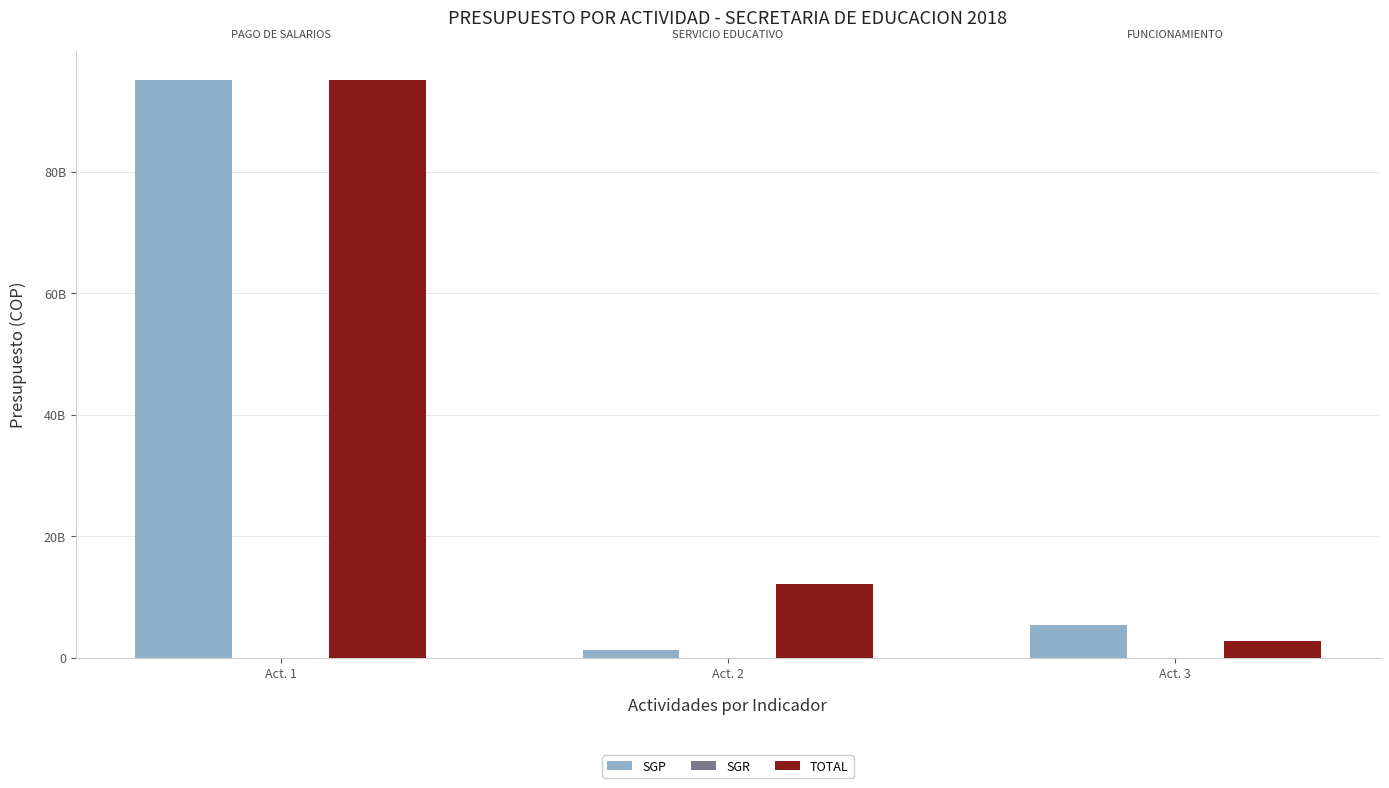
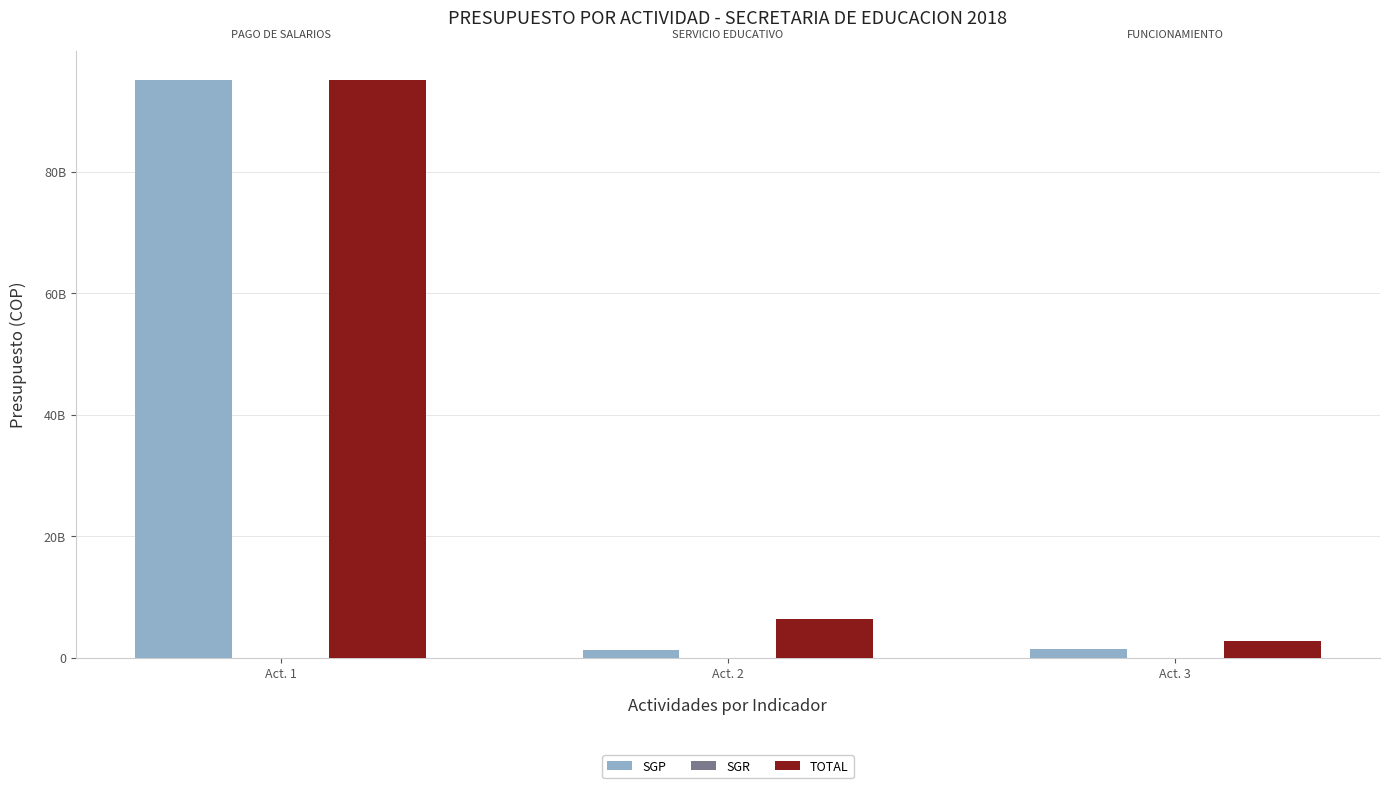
  {
    "SGP": {
      "Act. 1": 95000000000,
      "Act. 2": 1000000000,
-     "Act. 3": 5000000000
+     "Act. 3": 1000000000
    },
    "SGR": {
      "Act. 1": 0,
      "Act. 2": 0,
      "Act. 3": 0
    },
    "TOTAL": {
      "Act. 1": 95000000000,
-     "Act. 2": 12000000000,
+     "Act. 2": 6000000000,
      "Act. 3": 3000000000
    }
  }
